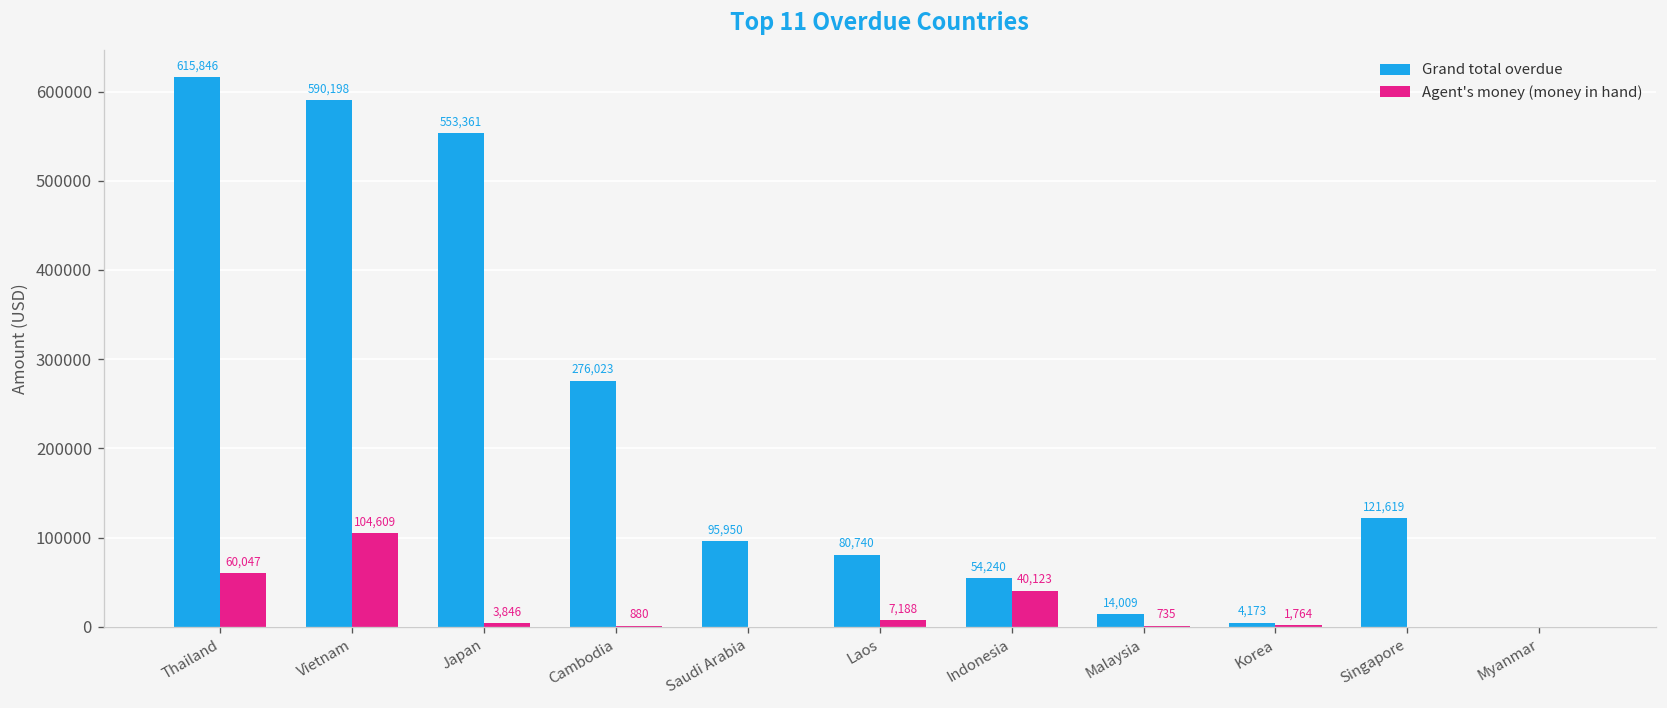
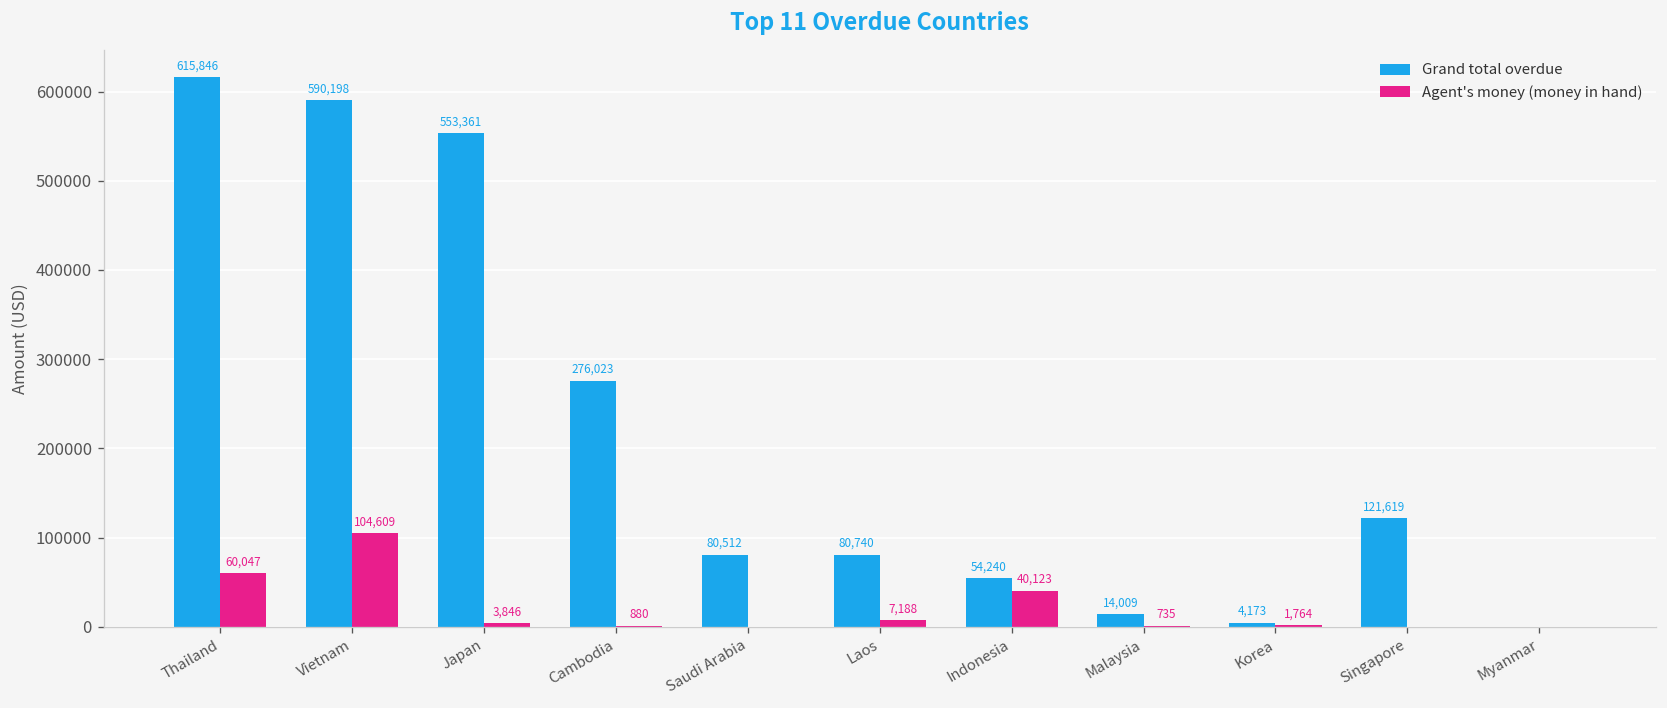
  {
    "Grand total overdue": {
      "Thailand": "615,846",
      "Vietnam": "590,198",
      "Japan": "553,361",
      "Cambodia": "276,023",
-     "Saudi Arabia": "95,950",
+     "Saudi Arabia": "80,512",
      "Laos": "80,740",
      "Indonesia": "54,240",
      "Malaysia": "14,009",
      "Korea": "4,173",
      "Singapore": "121,619"
    },
    "Agent's money (money in hand)": {
      "Thailand": "60,047",
      "Vietnam": "104,609",
      "Japan": "3,846",
      "Cambodia": "880",
      "Laos": "7,188",
      "Indonesia": "40,123",
      "Malaysia": "735",
      "Korea": "1,764"
    }
  }
